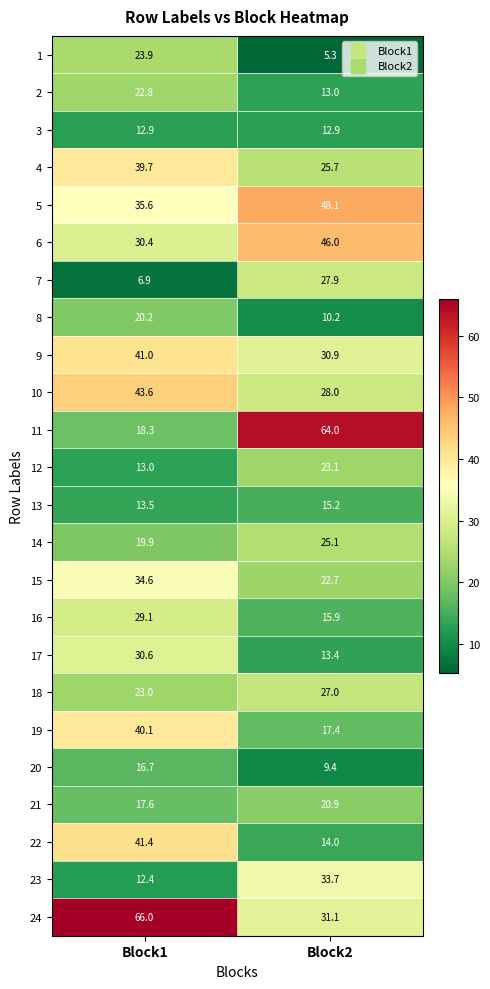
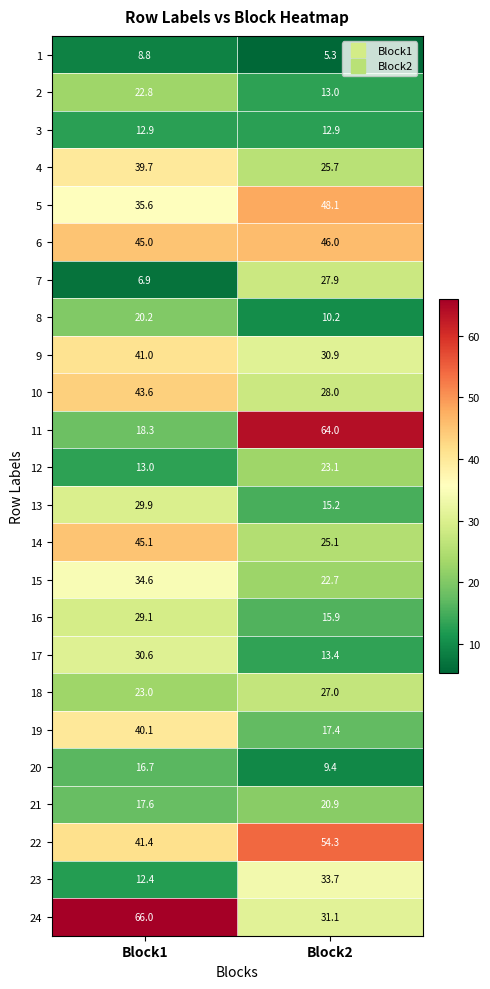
  {
    "1": {
-     "Block1": 23.9,
+     "Block1": 8.8,
      "Block2": 5.3
    },
    "2": {
      "Block1": 22.8,
      "Block2": 13.0
    },
    "3": {
      "Block1": 12.9,
      "Block2": 12.9
    },
    "4": {
      "Block1": 39.7,
      "Block2": 25.7
    },
    "5": {
      "Block1": 35.6,
      "Block2": 48.1
    },
    "6": {
-     "Block1": 30.4,
+     "Block1": 45.0,
      "Block2": 46.0
    },
    "7": {
      "Block1": 6.9,
      "Block2": 27.9
    },
    "8": {
      "Block1": 20.2,
      "Block2": 10.2
    },
    "9": {
      "Block1": 41.0,
      "Block2": 30.9
    },
    "10": {
      "Block1": 43.6,
      "Block2": 28.0
    },
    "11": {
      "Block1": 18.3,
      "Block2": 64.0
    },
    "12": {
      "Block1": 13.0,
      "Block2": 23.1
    },
    "13": {
-     "Block1": 13.5,
+     "Block1": 29.9,
      "Block2": 15.2
    },
    "14": {
-     "Block1": 19.9,
+     "Block1": 45.1,
      "Block2": 25.1
    },
    "15": {
      "Block1": 34.6,
      "Block2": 22.7
    },
    "16": {
      "Block1": 29.1,
      "Block2": 15.9
    },
    "17": {
      "Block1": 30.6,
      "Block2": 13.4
    },
    "18": {
      "Block1": 23.0,
      "Block2": 27.0
    },
    "19": {
      "Block1": 40.1,
      "Block2": 17.4
    },
    "20": {
      "Block1": 16.7,
      "Block2": 9.4
    },
    "21": {
      "Block1": 17.6,
      "Block2": 20.9
    },
    "22": {
      "Block1": 41.4,
-     "Block2": 14.0
+     "Block2": 54.3
    },
    "23": {
      "Block1": 12.4,
      "Block2": 33.7
    },
    "24": {
      "Block1": 66.0,
      "Block2": 31.1
    }
  }
